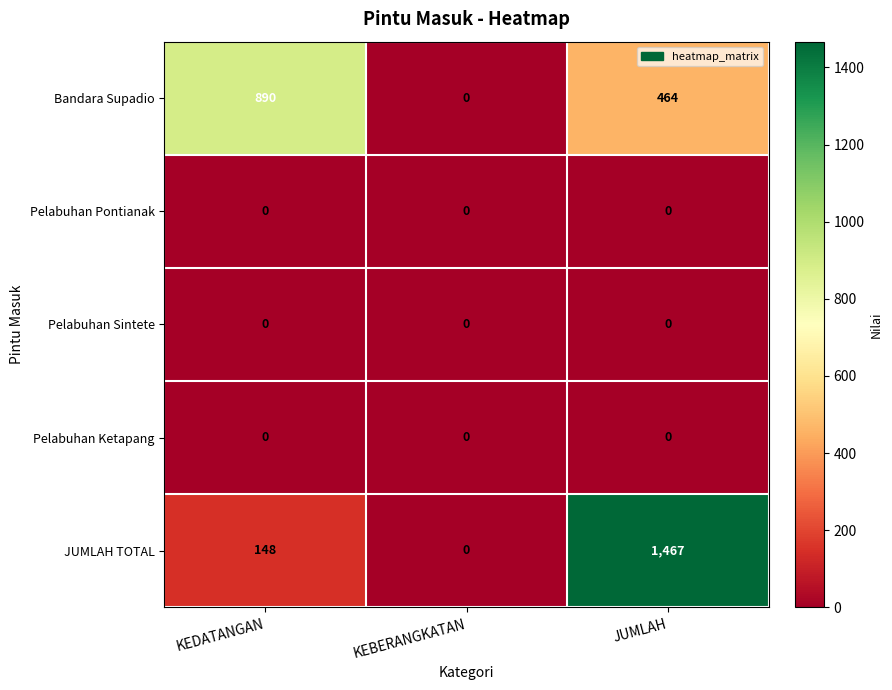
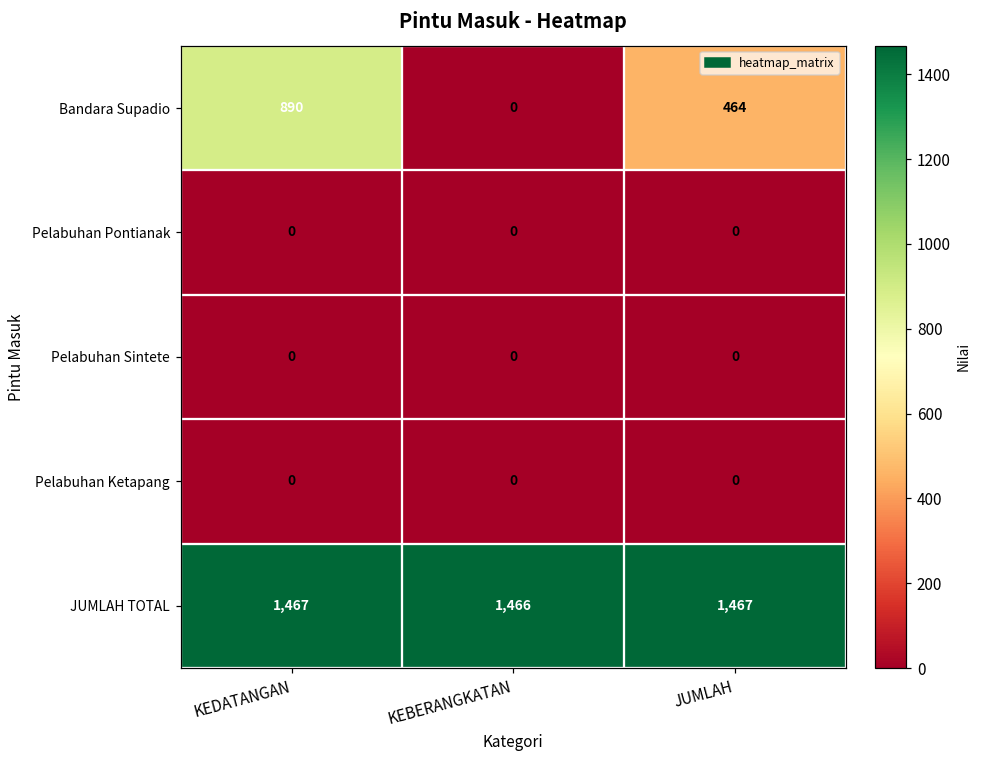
  {
    "Bandara Supadio": {
      "KEDATANGAN": "890",
      "KEBERANGKATAN": "0",
      "JUMLAH": "464"
    },
    "Pelabuhan Pontianak": {
      "KEDATANGAN": "0",
      "KEBERANGKATAN": "0",
      "JUMLAH": "0"
    },
    "Pelabuhan Sintete": {
      "KEDATANGAN": "0",
      "KEBERANGKATAN": "0",
      "JUMLAH": "0"
    },
    "Pelabuhan Ketapang": {
      "KEDATANGAN": "0",
      "KEBERANGKATAN": "0",
      "JUMLAH": "0"
    },
    "JUMLAH TOTAL": {
-     "KEDATANGAN": "148",
-     "KEBERANGKATAN": "0",
+     "KEDATANGAN": "1,467",
+     "KEBERANGKATAN": "1,466",
      "JUMLAH": "1,467"
    }
  }
